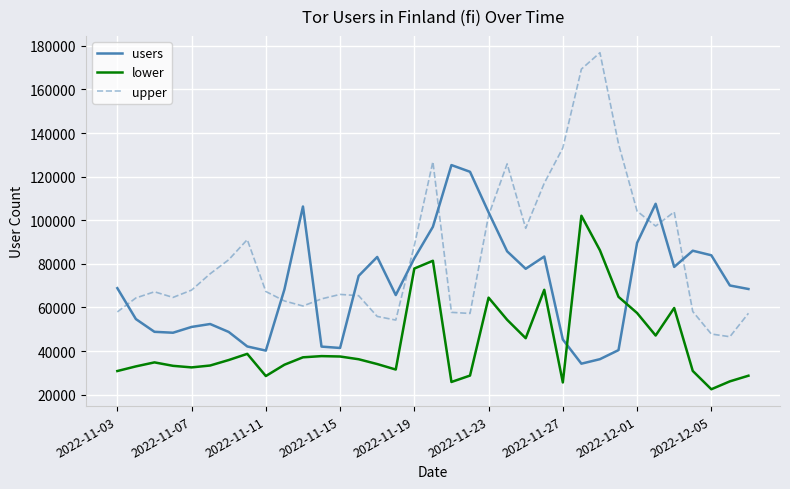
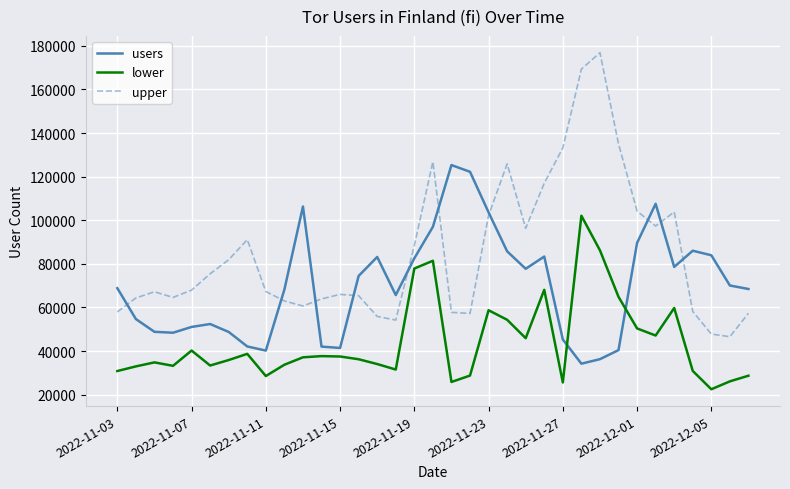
  {
    "lower": {
      "2022-11-03": 31000,
-     "2022-11-07": 32000,
+     "2022-11-07": 40000,
      "2022-11-11": 29000,
      "2022-11-15": 37000,
      "2022-11-19": 78000,
-     "2022-11-23": 64000,
+     "2022-11-23": 59000,
      "2022-11-27": 26000,
-     "2022-12-01": 57000,
+     "2022-12-01": 50000,
      "2022-12-05": 22000
    }
  }
